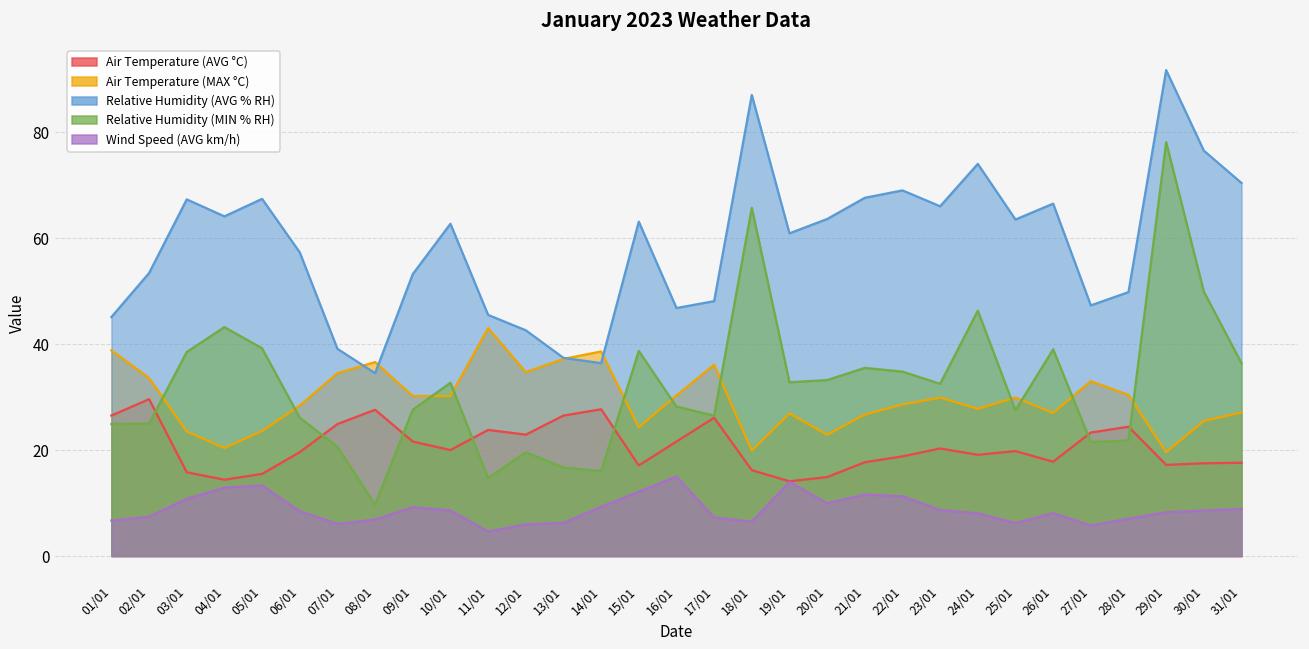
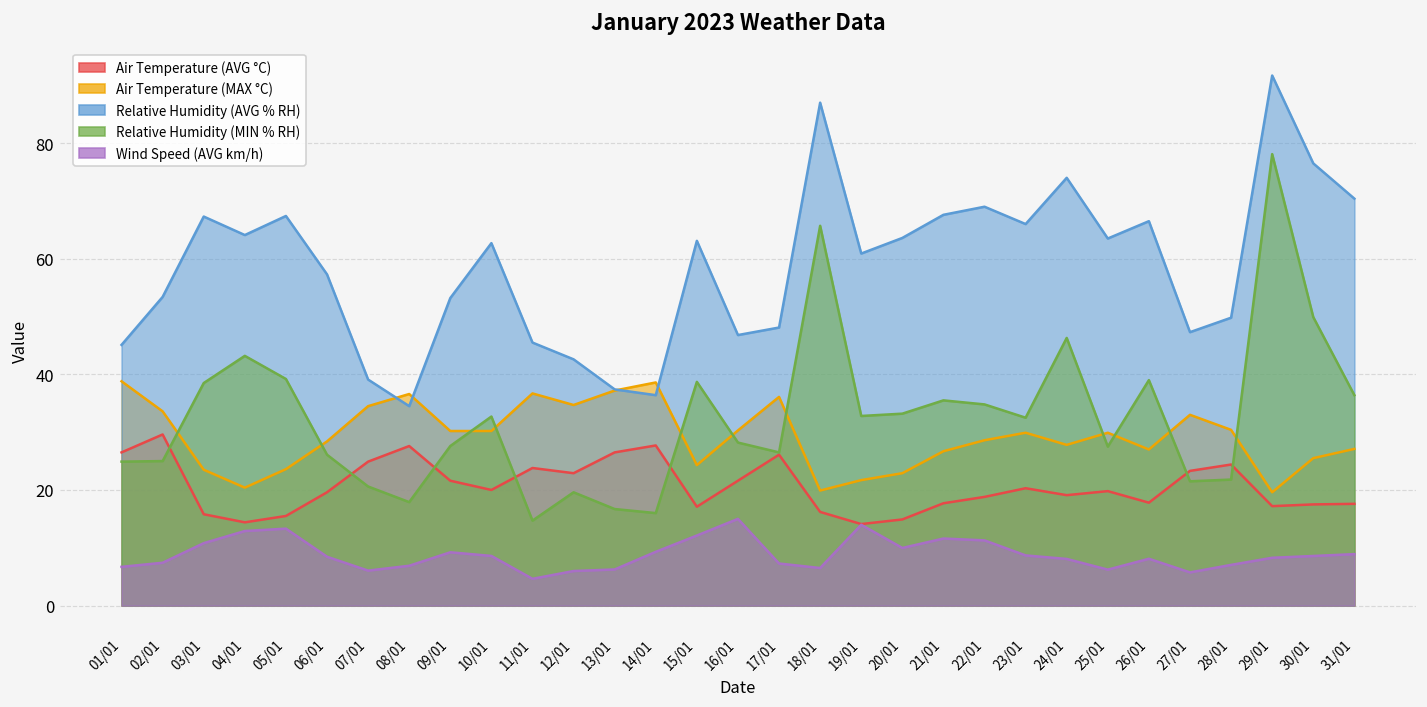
  {
    "Air Temperature (AVG °C)": {
      "01/01": 27,
      "02/01": 30,
      "03/01": 16,
      "04/01": 14,
      "05/01": 16,
      "06/01": 20,
      "07/01": 25,
      "08/01": 28,
      "09/01": 22,
      "10/01": 20,
      "11/01": 24,
      "12/01": 23,
      "13/01": 27,
      "14/01": 28,
      "15/01": 17,
      "16/01": 22,
      "18/01": 16,
      "20/01": 15,
      "21/01": 18,
      "22/01": 19,
      "23/01": 20,
      "24/01": 19,
      "25/01": 20,
      "26/01": 18,
      "27/01": 23,
      "28/01": 24,
      "29/01": 17,
      "30/01": 18,
      "31/01": 18
    },
    "Air Temperature (MAX °C)": {
      "01/01": 39,
      "02/01": 34,
      "03/01": 24,
      "04/01": 20,
      "05/01": 24,
      "06/01": 28,
      "07/01": 35,
      "08/01": 37,
      "09/01": 30,
      "10/01": 30,
-     "11/01": 43,
+     "11/01": 37,
      "12/01": 35,
      "14/01": 39,
      "15/01": 24,
      "16/01": 30,
      "17/01": 36,
      "18/01": 20,
-     "19/01": 27,
+     "19/01": 22,
      "20/01": 23,
      "21/01": 27,
      "22/01": 29,
      "23/01": 30,
      "24/01": 28,
      "25/01": 30,
      "26/01": 27,
      "27/01": 33,
      "28/01": 30,
      "29/01": 20,
      "30/01": 26,
      "31/01": 27
    },
    "Relative Humidity (AVG % RH)": {
      "01/01": 45,
      "02/01": 53,
      "03/01": 67,
      "04/01": 64,
      "05/01": 67,
      "06/01": 57,
      "07/01": 39,
      "08/01": 35,
      "09/01": 53,
      "10/01": 63,
      "11/01": 46,
      "12/01": 43,
      "14/01": 36,
      "15/01": 63,
      "16/01": 47,
      "17/01": 48,
      "18/01": 87,
      "19/01": 61,
      "20/01": 64,
      "21/01": 68,
      "22/01": 69,
      "23/01": 66,
      "24/01": 74,
      "25/01": 64,
      "26/01": 67,
      "27/01": 47,
      "28/01": 50,
      "29/01": 92,
      "30/01": 77,
      "31/01": 70
    },
    "Relative Humidity (MIN % RH)": {
      "01/01": 25,
      "02/01": 25,
      "03/01": 39,
      "04/01": 43,
      "05/01": 39,
      "06/01": 26,
      "07/01": 21,
-     "08/01": 10,
+     "08/01": 18,
      "09/01": 28,
      "10/01": 33,
      "11/01": 15,
      "12/01": 20,
      "13/01": 17,
      "14/01": 16,
      "15/01": 39,
      "16/01": 28,
      "18/01": 66,
      "19/01": 33,
      "20/01": 33,
      "21/01": 36,
      "22/01": 35,
      "23/01": 33,
      "24/01": 46,
      "25/01": 28,
      "26/01": 39,
      "27/01": 22,
      "28/01": 22,
      "29/01": 78,
      "30/01": 50,
      "31/01": 36
    },
    "Wind Speed (AVG km/h)": {
      "01/01": 7,
      "02/01": 7,
      "03/01": 11,
      "04/01": 13,
      "05/01": 13,
      "06/01": 8,
      "07/01": 6,
      "08/01": 7,
      "09/01": 9,
      "10/01": 9,
      "11/01": 5,
      "12/01": 6,
      "13/01": 6,
      "14/01": 9,
      "15/01": 12,
      "16/01": 15,
      "17/01": 7,
      "18/01": 7,
      "20/01": 10,
      "21/01": 12,
      "22/01": 11,
      "23/01": 9,
      "24/01": 8,
      "25/01": 6,
      "26/01": 8,
      "27/01": 6,
      "28/01": 7,
      "29/01": 8,
      "30/01": 9,
      "31/01": 9
    }
  }
